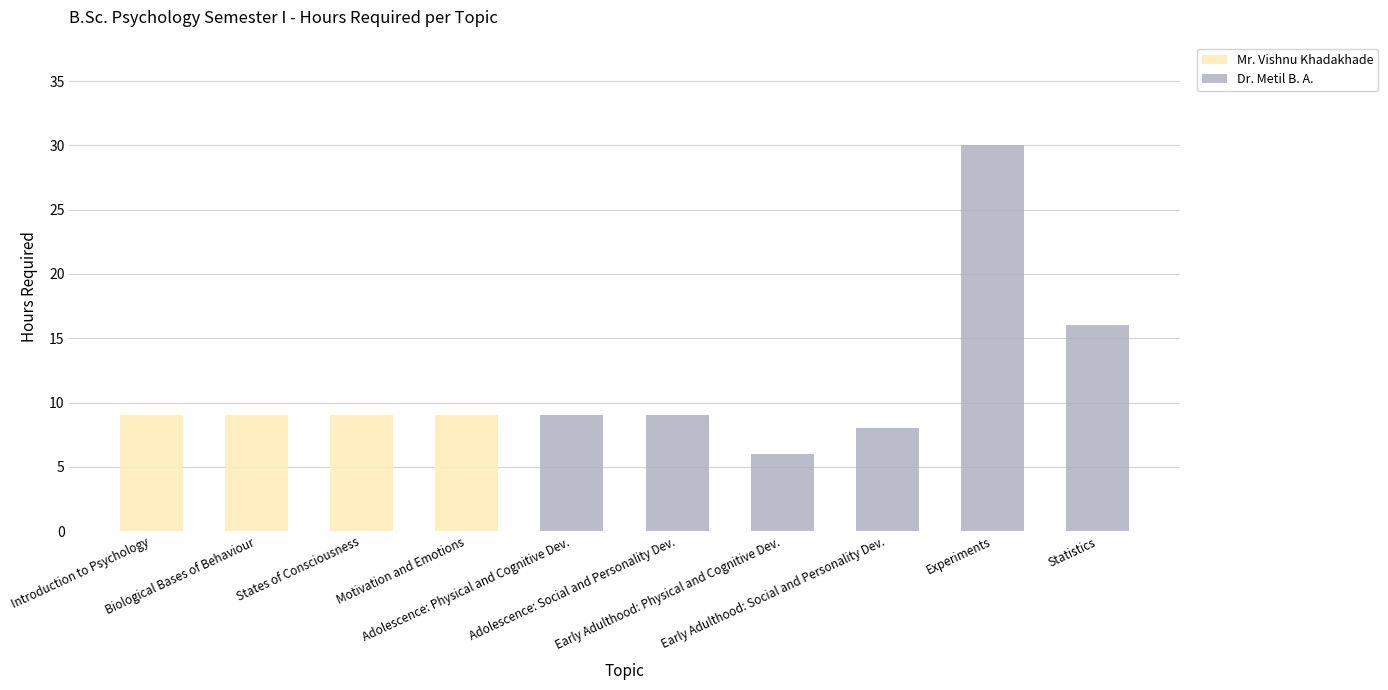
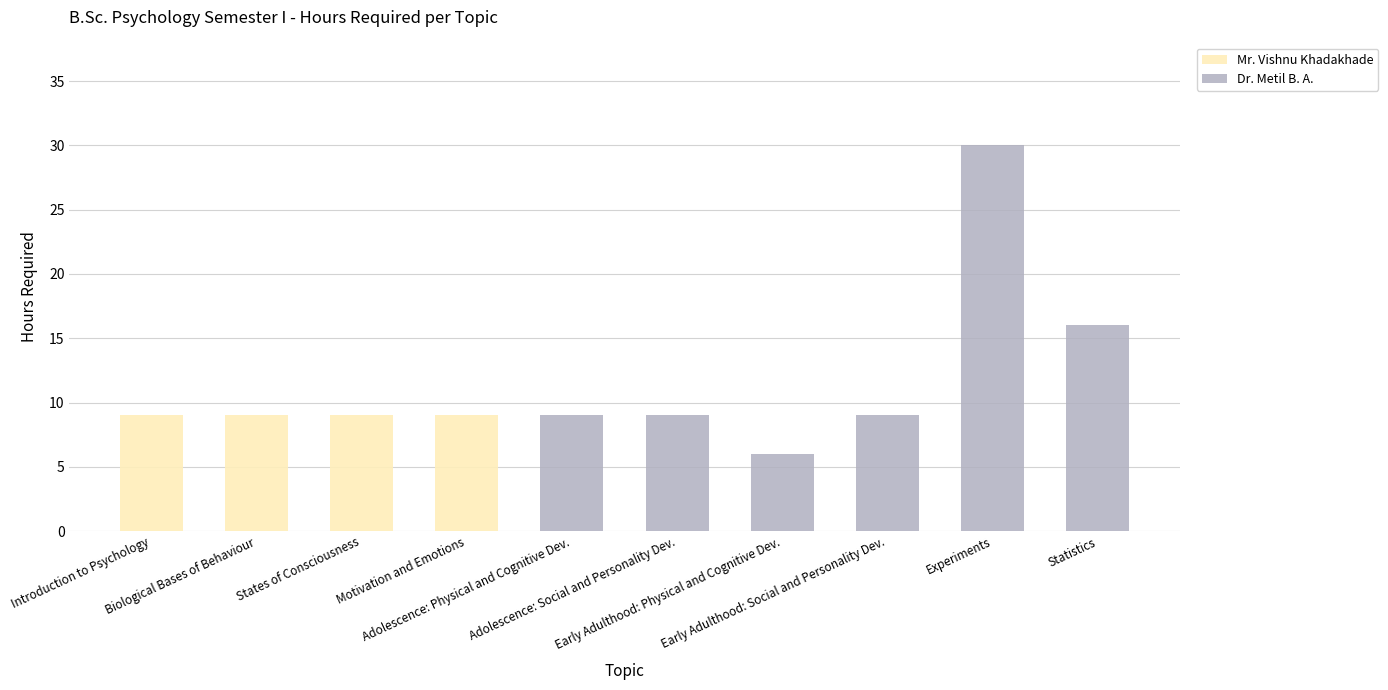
  {
    "Mr. Vishnu Khadakhade": {
      "Introduction to Psychology": 9,
      "Biological Bases of Behaviour": 9,
      "States of Consciousness": 9,
      "Motivation and Emotions": 9,
      "Adolescence: Physical and Cognitive Dev.": 0,
      "Adolescence: Social and Personality Dev.": 0,
      "Early Adulthood: Physical and Cognitive Dev.": 0,
      "Early Adulthood: Social and Personality Dev.": 0,
      "Experiments": 0,
      "Statistics": 0
    },
    "Dr. Metil B. A.": {
      "Introduction to Psychology": 0,
      "Biological Bases of Behaviour": 0,
      "States of Consciousness": 0,
      "Motivation and Emotions": 0,
      "Adolescence: Physical and Cognitive Dev.": 9,
      "Adolescence: Social and Personality Dev.": 9,
      "Early Adulthood: Physical and Cognitive Dev.": 6,
-     "Early Adulthood: Social and Personality Dev.": 8,
+     "Early Adulthood: Social and Personality Dev.": 9,
      "Experiments": 30,
      "Statistics": 16
    }
  }
